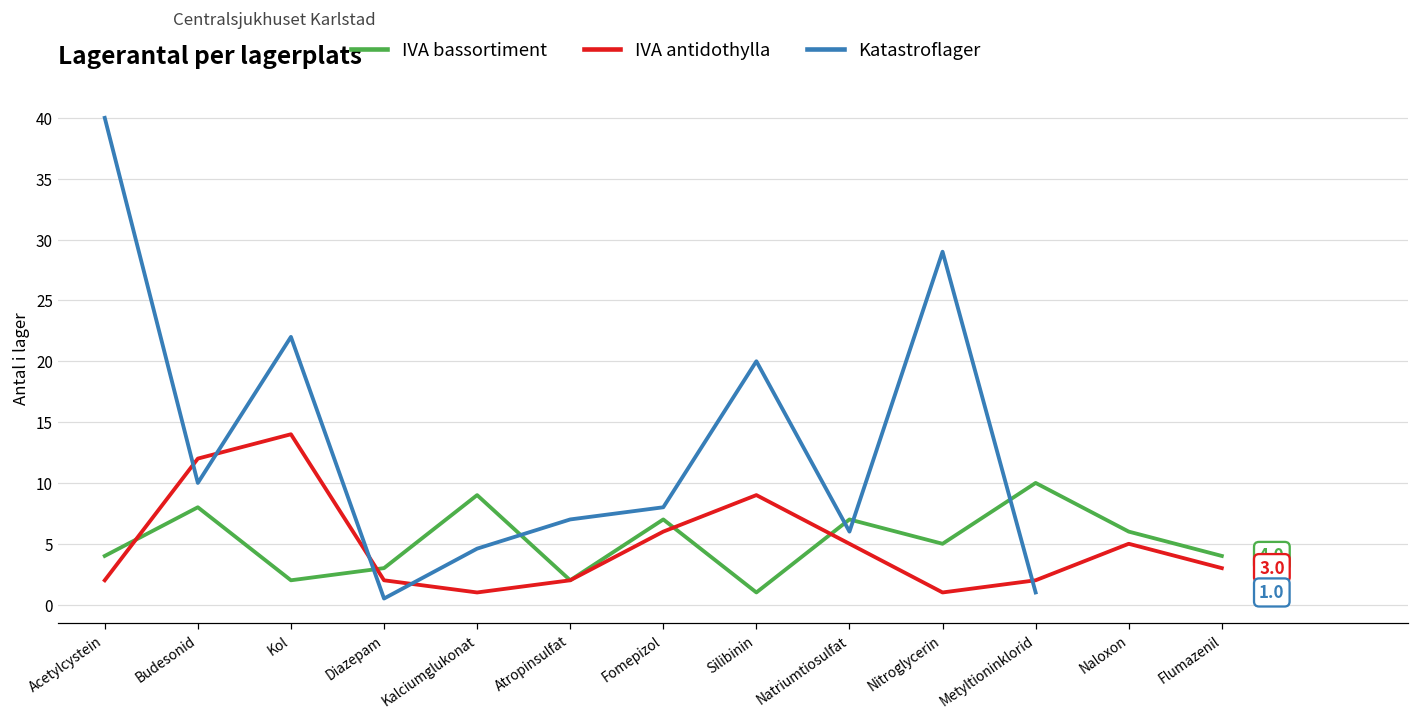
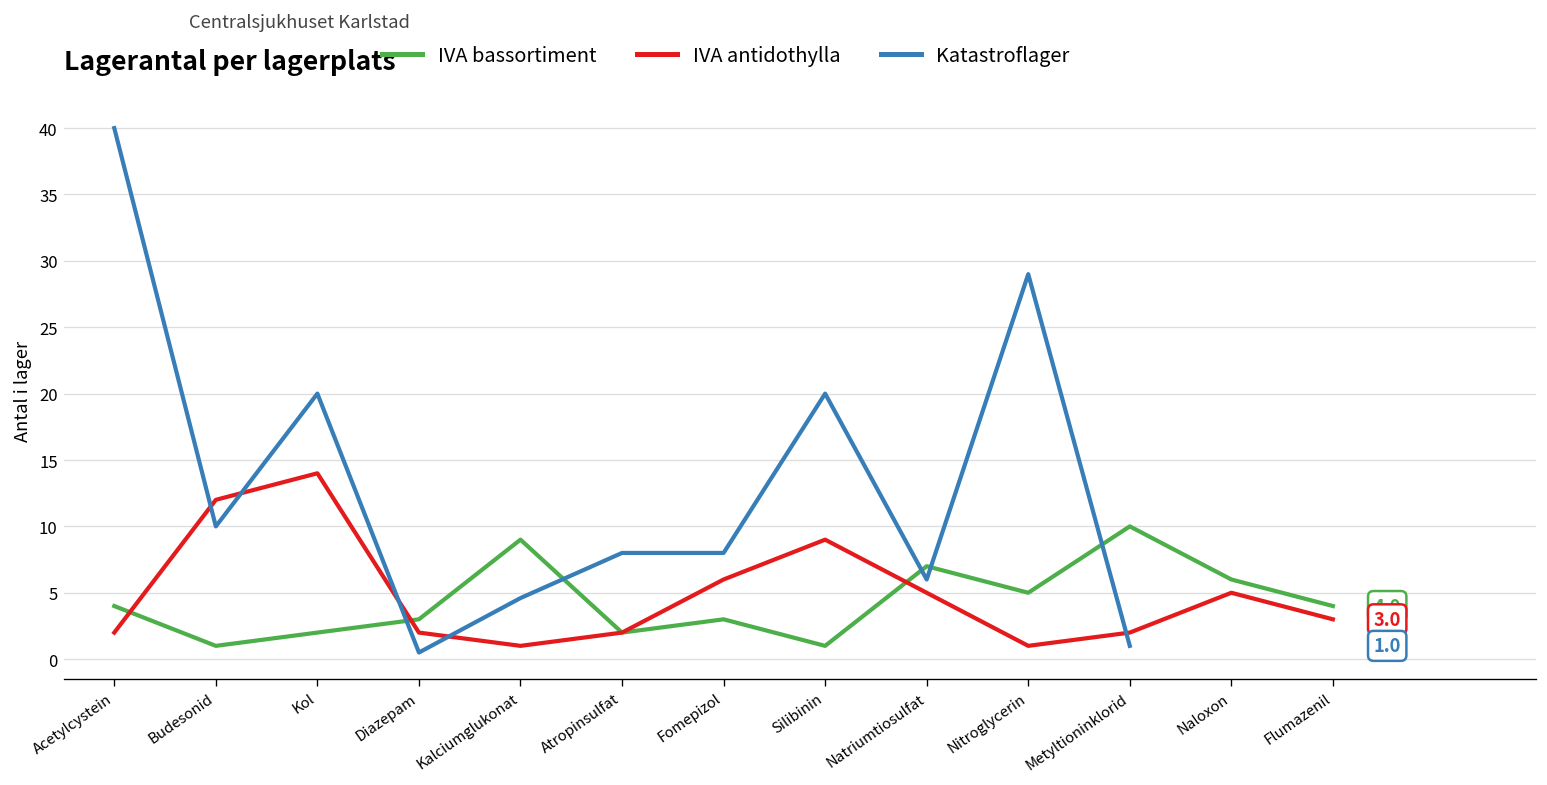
  {
    "IVA bassortiment": {
      "Acetylcystein": 4,
-     "Budesonid": 8,
+     "Budesonid": 1,
      "Kol": 2,
      "Diazepam": 3,
      "Kalciumglukonat": 9,
-     "Fomepizol": 7,
+     "Fomepizol": 3,
      "Silibinin": 1,
      "Natriumtiosulfat": 7,
      "Nitroglycerin": 5,
      "Metyltioninklorid": 10,
      "Naloxon": 6,
      "Flumazenil": 4
    },
    "IVA antidothylla": {
      "Acetylcystein": 2,
      "Budesonid": 12,
      "Kol": 14,
      "Diazepam": 2,
      "Kalciumglukonat": 1,
      "Fomepizol": 6,
      "Silibinin": 9,
      "Natriumtiosulfat": 5,
      "Nitroglycerin": 1,
      "Metyltioninklorid": 2,
      "Naloxon": 5,
      "Flumazenil": 3
    },
    "Katastroflager": {
      "Acetylcystein": 40,
      "Budesonid": 10,
-     "Kol": 22,
+     "Kol": 20,
      "Diazepam": 0.5,
      "Kalciumglukonat": 4.6,
-     "Atropinsulfat": 7,
+     "Atropinsulfat": 8,
      "Fomepizol": 8,
      "Silibinin": 20,
      "Natriumtiosulfat": 6,
      "Nitroglycerin": 29,
      "Metyltioninklorid": 1
    }
  }
